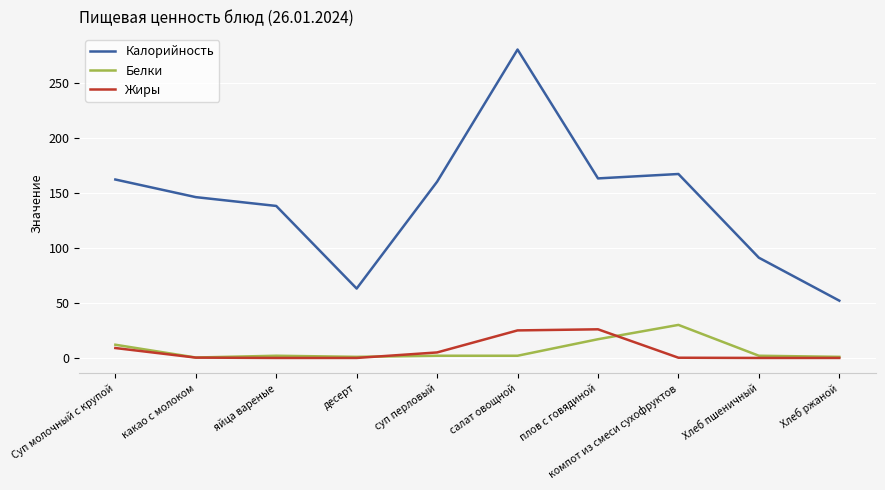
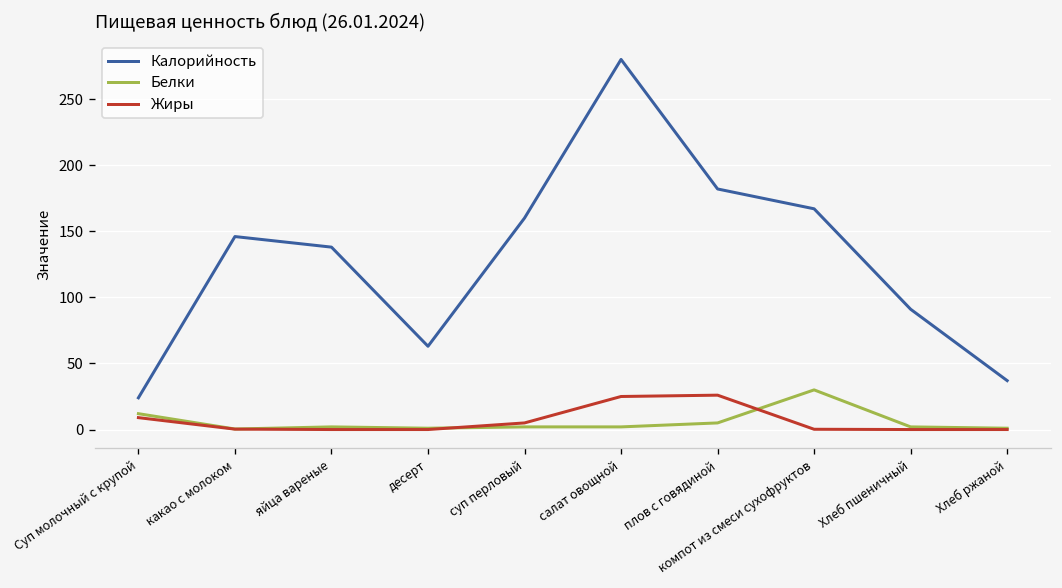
  {
    "Калорийность": {
-     "Суп молочный с крупой": 162,
+     "Суп молочный с крупой": 24,
      "какао с молоком": 146,
      "яйца вареные": 138,
      "десерт": 63,
      "суп перловый": 160,
      "салат овощной": 280,
-     "плов с говядиной": 163,
+     "плов с говядиной": 182,
      "компот из смеси сухофруктов": 167,
      "Хлеб пшеничный": 91,
-     "Хлеб ржаной": 52
+     "Хлеб ржаной": 37
    },
    "Белки": {
      "Суп молочный с крупой": 12,
      "суп перловый": 2,
      "салат овощной": 2,
-     "плов с говядиной": 17,
+     "плов с говядиной": 5,
      "компот из смеси сухофруктов": 30
    },
    "Жиры": {
      "Суп молочный с крупой": 9,
      "суп перловый": 5,
      "салат овощной": 25,
      "плов с говядиной": 26,
      "компот из смеси сухофруктов": 0
    }
  }
